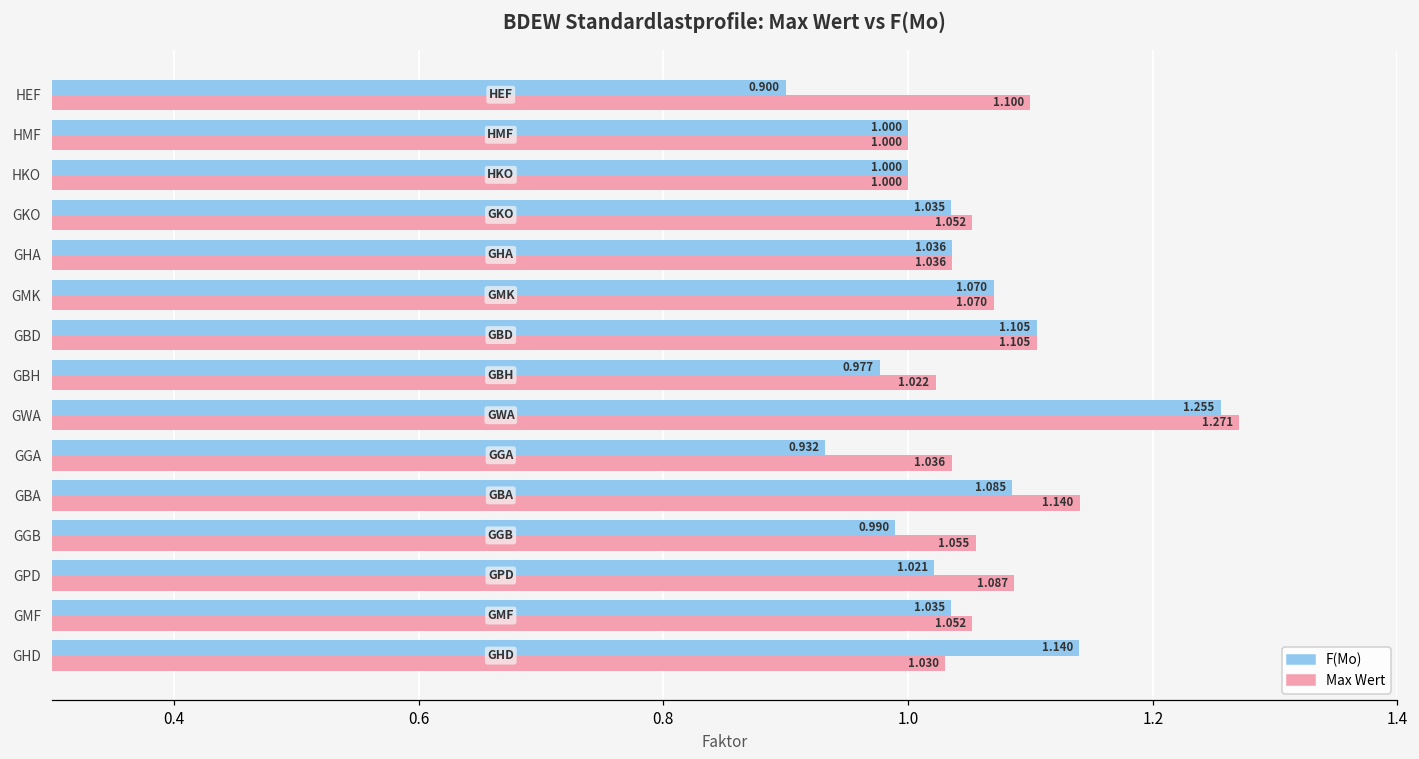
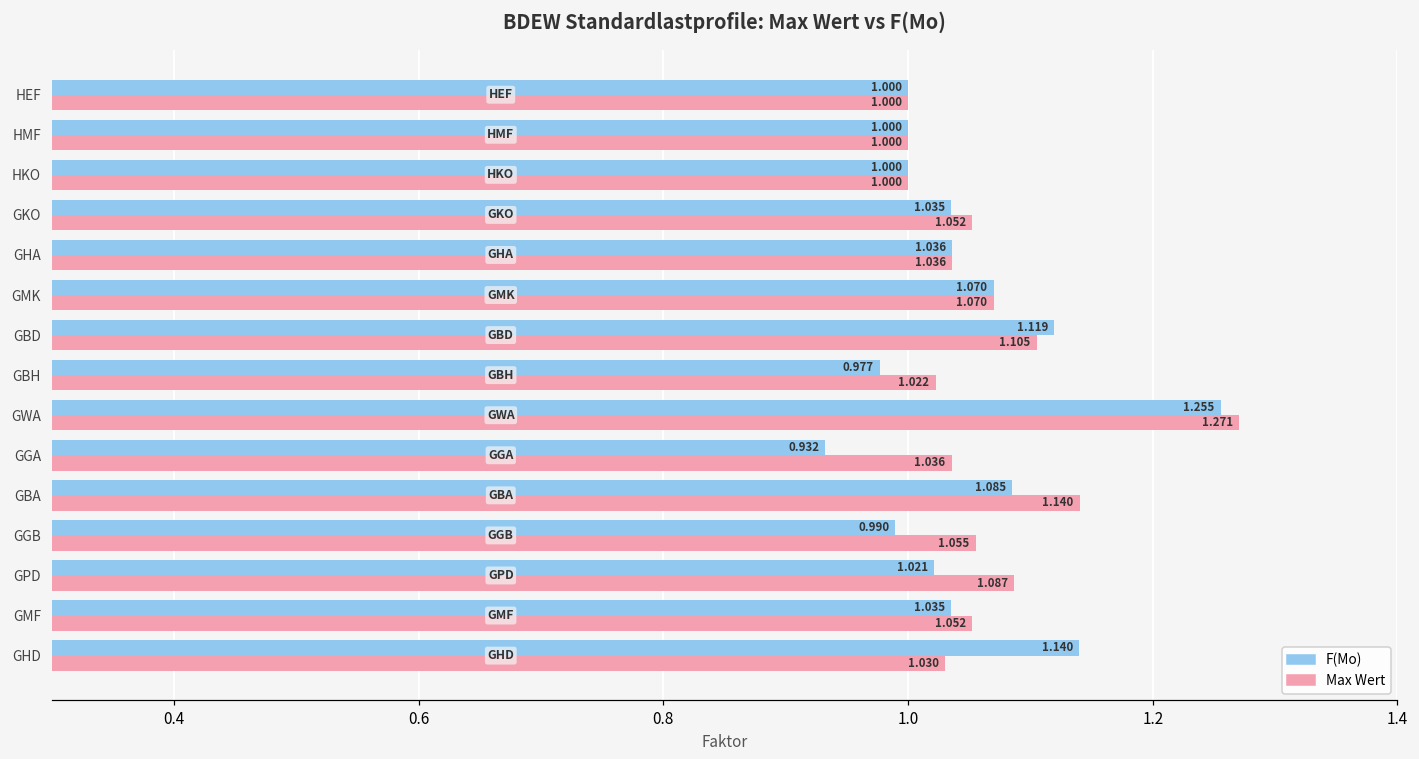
  {
    "Max Wert": {
-     "HEF": 1.100,
+     "HEF": 1.000,
      "HMF": 1.000,
      "HKO": 1.000,
      "GKO": 1.052,
      "GHA": 1.036,
      "GMK": 1.070,
      "GBD": 1.105,
      "GBH": 1.022,
      "GWA": 1.271,
      "GGA": 1.036,
      "GBA": 1.140,
      "GGB": 1.055,
      "GPD": 1.087,
      "GMF": 1.052,
      "GHD": 1.030
    },
    "F(Mo)": {
-     "HEF": 0.900,
+     "HEF": 1.000,
      "HMF": 1.000,
      "HKO": 1.000,
      "GKO": 1.035,
      "GHA": 1.036,
      "GMK": 1.070,
-     "GBD": 1.105,
+     "GBD": 1.119,
      "GBH": 0.977,
      "GWA": 1.255,
      "GGA": 0.932,
      "GBA": 1.085,
      "GGB": 0.990,
      "GPD": 1.021,
      "GMF": 1.035,
      "GHD": 1.140
    }
  }
